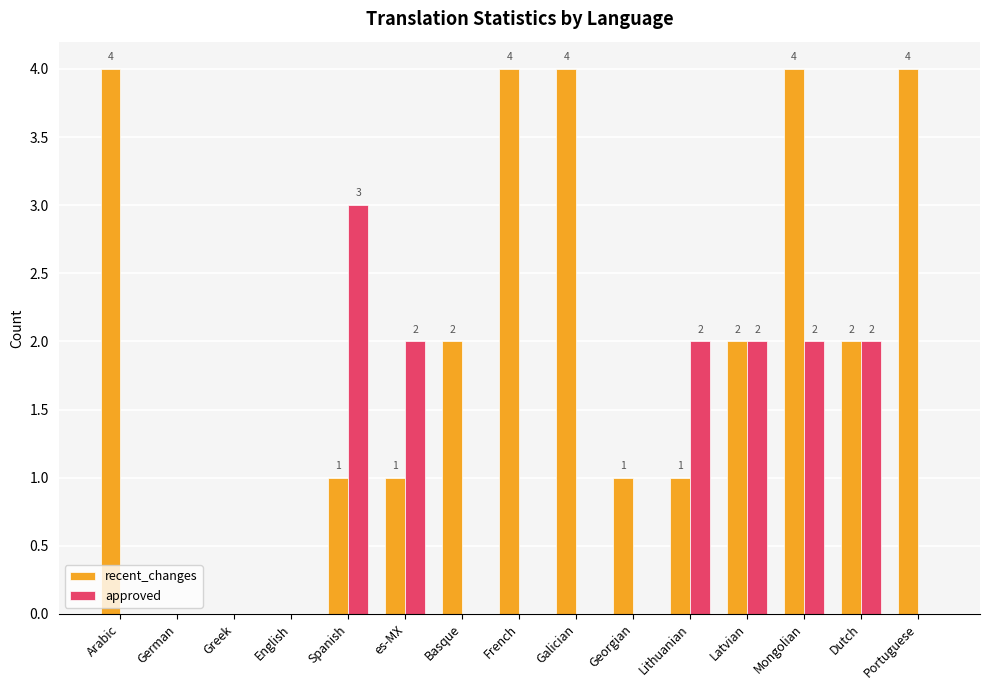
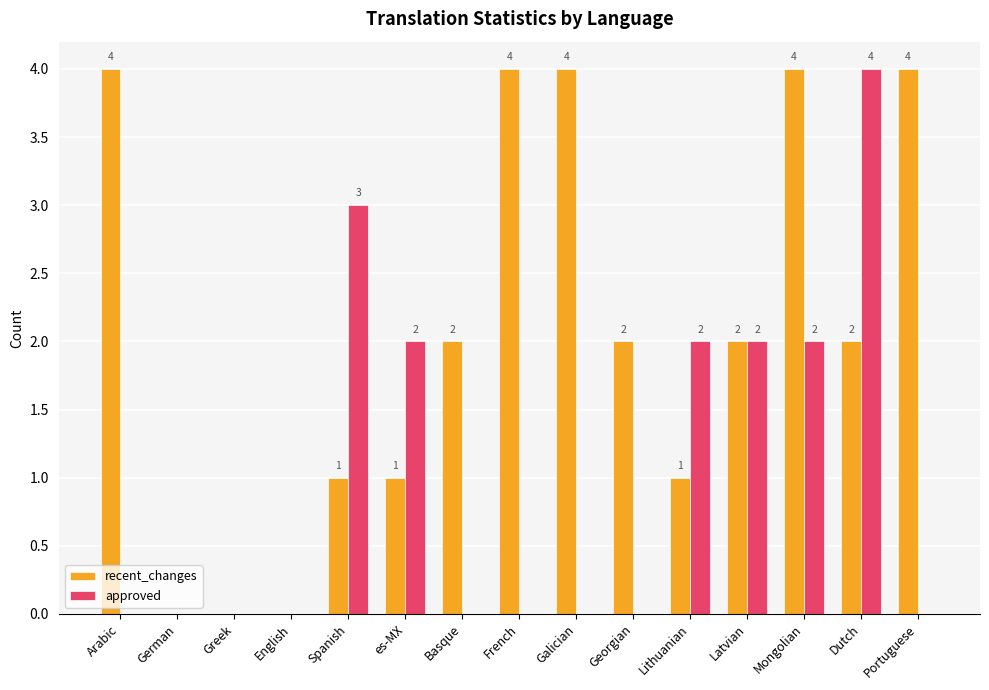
  {
    "recent_changes": {
      "Arabic": 4,
      "Spanish": 1,
      "es-MX": 1,
      "Basque": 2,
      "French": 4,
      "Galician": 4,
-     "Georgian": 1,
+     "Georgian": 2,
      "Lithuanian": 1,
      "Latvian": 2,
      "Mongolian": 4,
      "Dutch": 2,
      "Portuguese": 4
    },
    "approved": {
      "Spanish": 3,
      "es-MX": 2,
      "Lithuanian": 2,
      "Latvian": 2,
      "Mongolian": 2,
-     "Dutch": 2
+     "Dutch": 4
    }
  }
